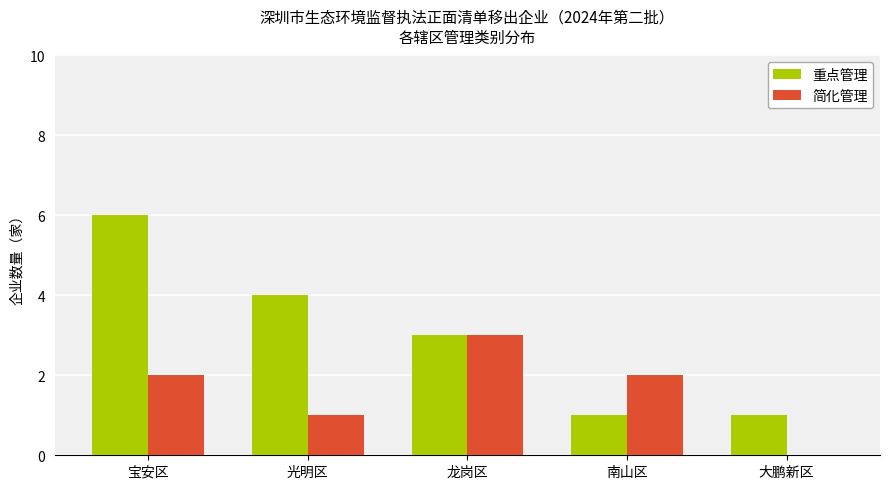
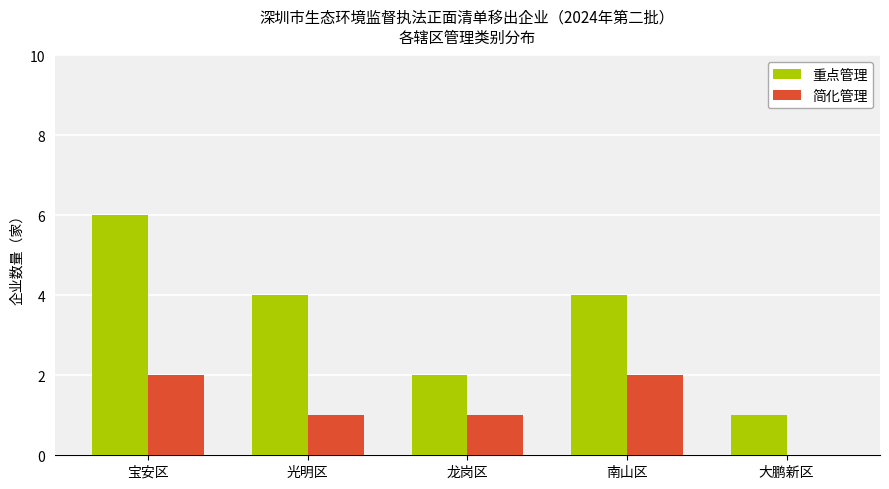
  {
    "重点管理": {
      "宝安区": 6,
      "光明区": 4,
-     "龙岗区": 3,
-     "南山区": 1,
+     "龙岗区": 2,
+     "南山区": 4,
      "大鹏新区": 1
    },
    "简化管理": {
      "宝安区": 2,
      "光明区": 1,
-     "龙岗区": 3,
+     "龙岗区": 1,
      "南山区": 2,
      "大鹏新区": 0
    }
  }
